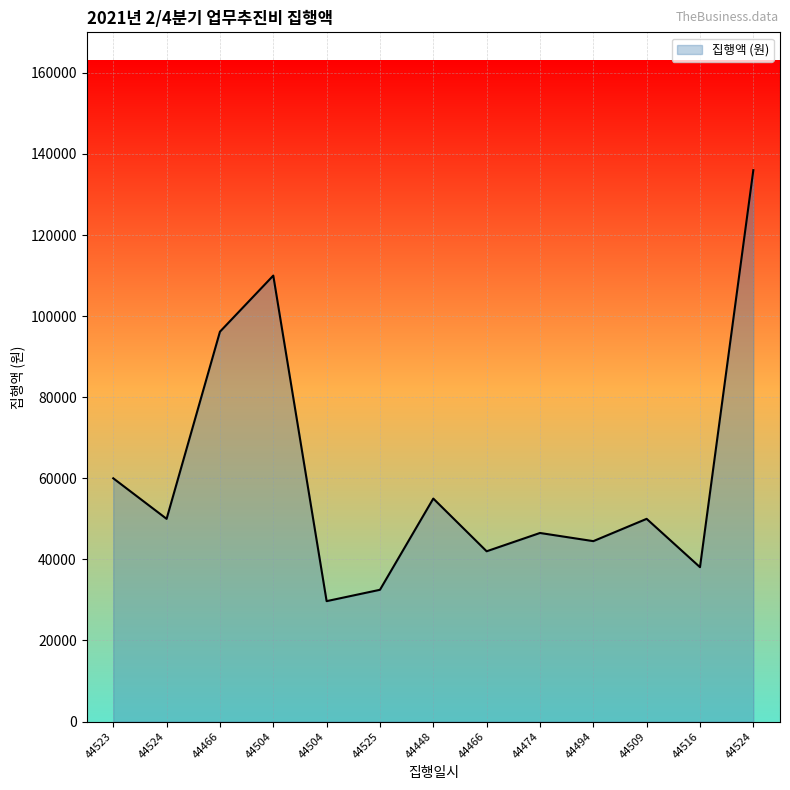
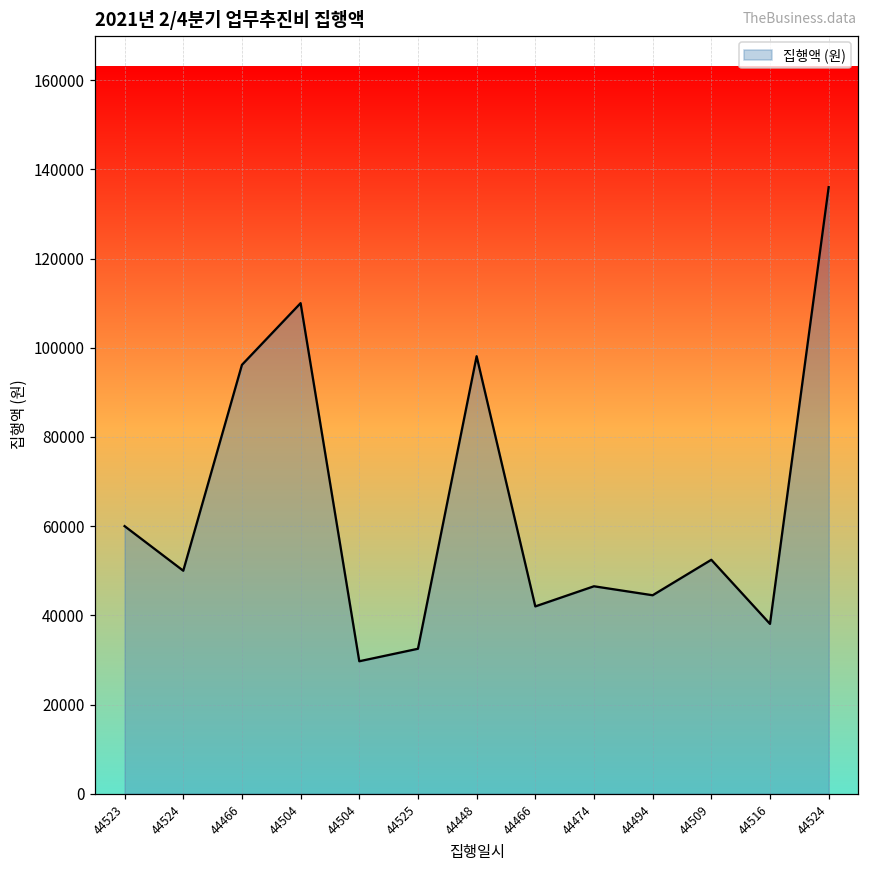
  {
    "44523": 60000,
    "44525": 33000,
-   "44448": 55000,
+   "44448": 98000,
    "44474": 47000,
    "44494": 45000,
-   "44509": 50000,
+   "44509": 52000,
    "44516": 38000
  }
